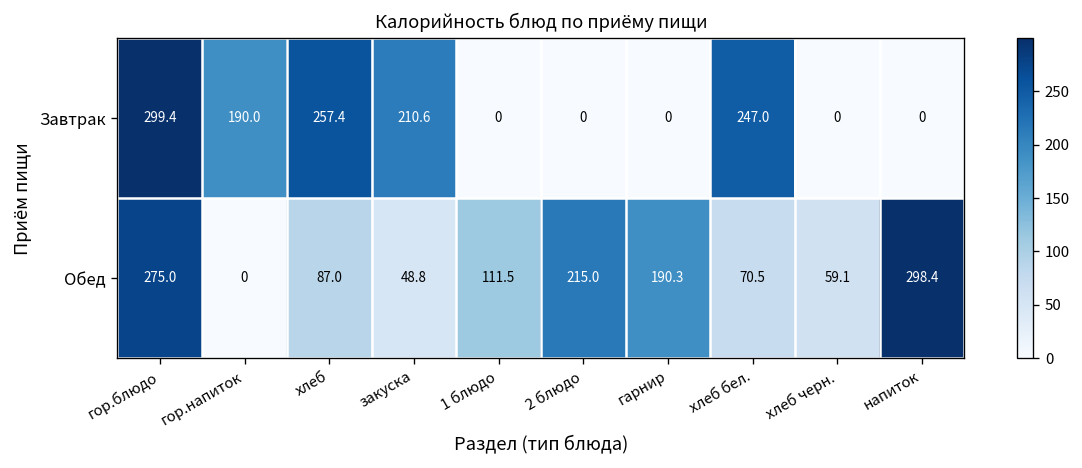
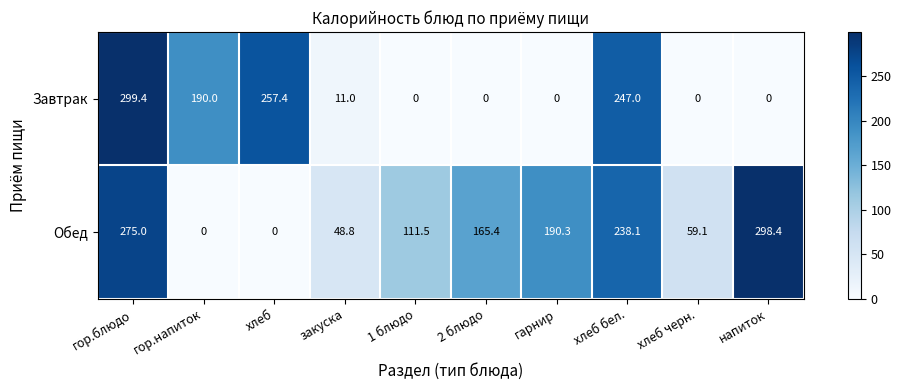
  {
    "Завтрак": {
      "гор.блюдо": 299.4,
      "гор.напиток": 190.0,
      "хлеб": 257.4,
-     "закуска": 210.6,
+     "закуска": 11.0,
      "1 блюдо": 0,
      "2 блюдо": 0,
      "гарнир": 0,
      "хлеб бел.": 247.0,
      "хлеб черн.": 0,
      "напиток": 0
    },
    "Обед": {
      "гор.блюдо": 275.0,
      "гор.напиток": 0,
-     "хлеб": 87.0,
+     "хлеб": 0,
      "закуска": 48.8,
      "1 блюдо": 111.5,
-     "2 блюдо": 215.0,
+     "2 блюдо": 165.4,
      "гарнир": 190.3,
-     "хлеб бел.": 70.5,
+     "хлеб бел.": 238.1,
      "хлеб черн.": 59.1,
      "напиток": 298.4
    }
  }
